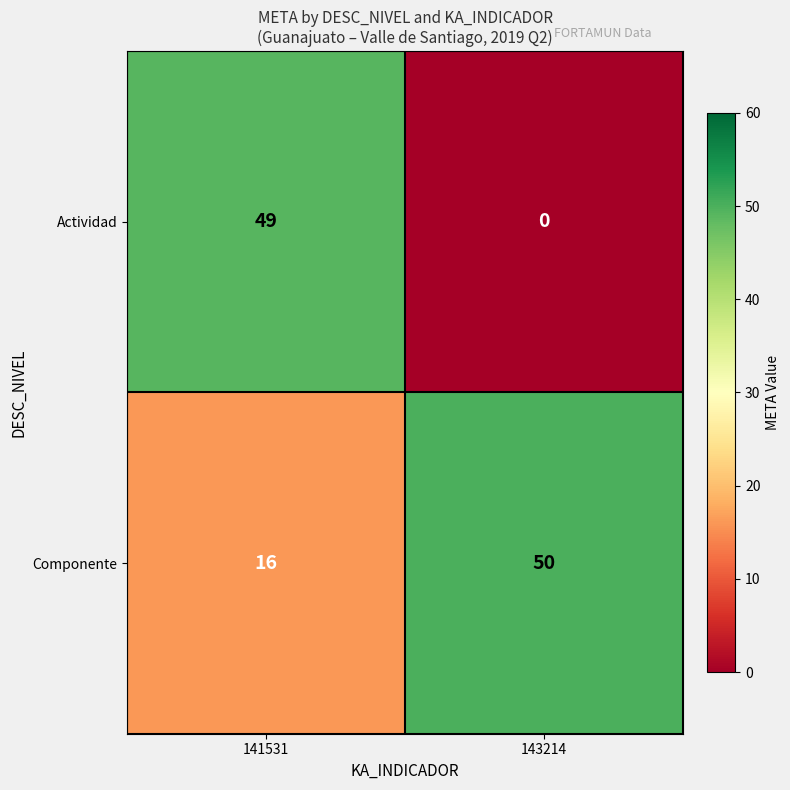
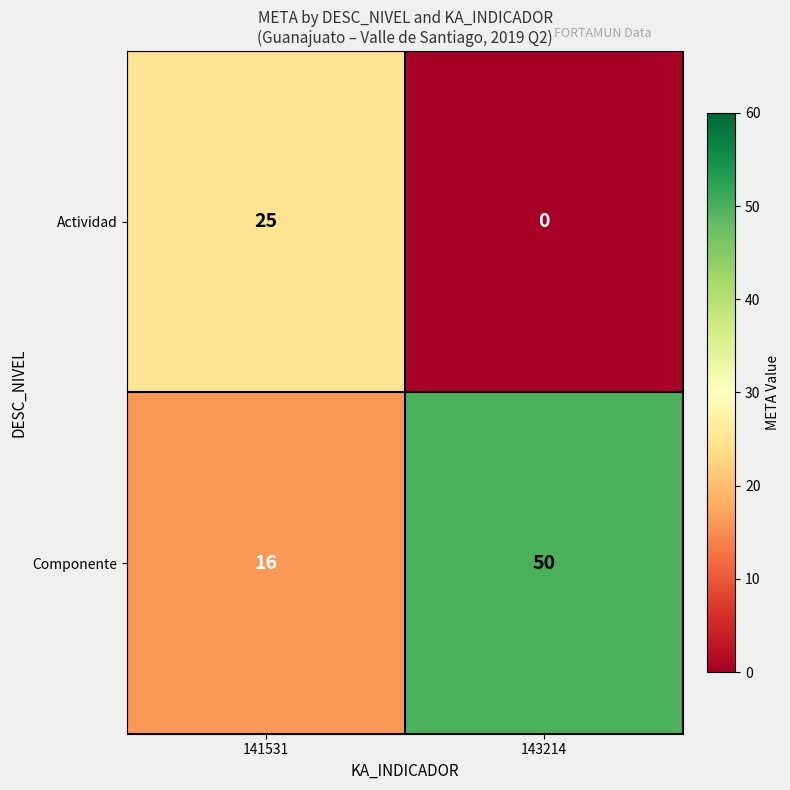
  {
    "Actividad": {
-     "141531": 49,
+     "141531": 25,
      "143214": 0
    },
    "Componente": {
      "141531": 16,
      "143214": 50
    }
  }
